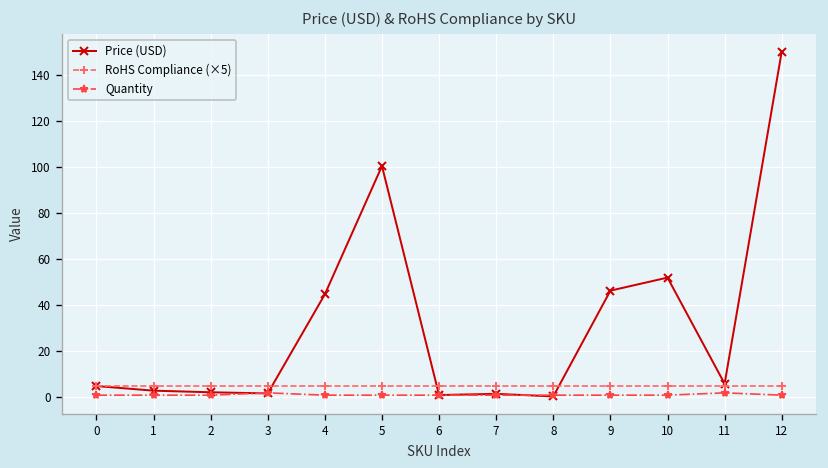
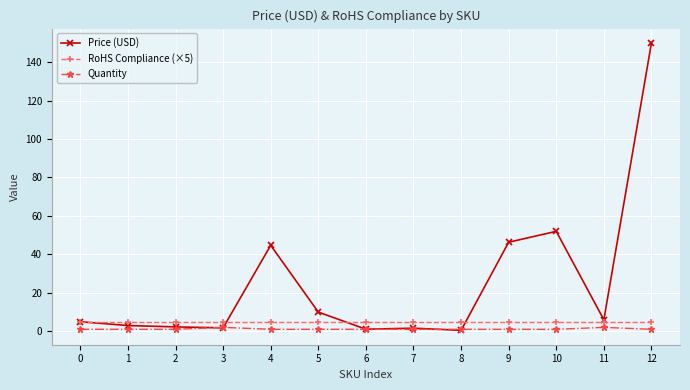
  {
    "Price (USD)": {
      "1": 3,
      "4": 45,
-     "5": 100,
+     "5": 10,
      "9": 46,
      "10": 52,
      "12": 150
    }
  }
